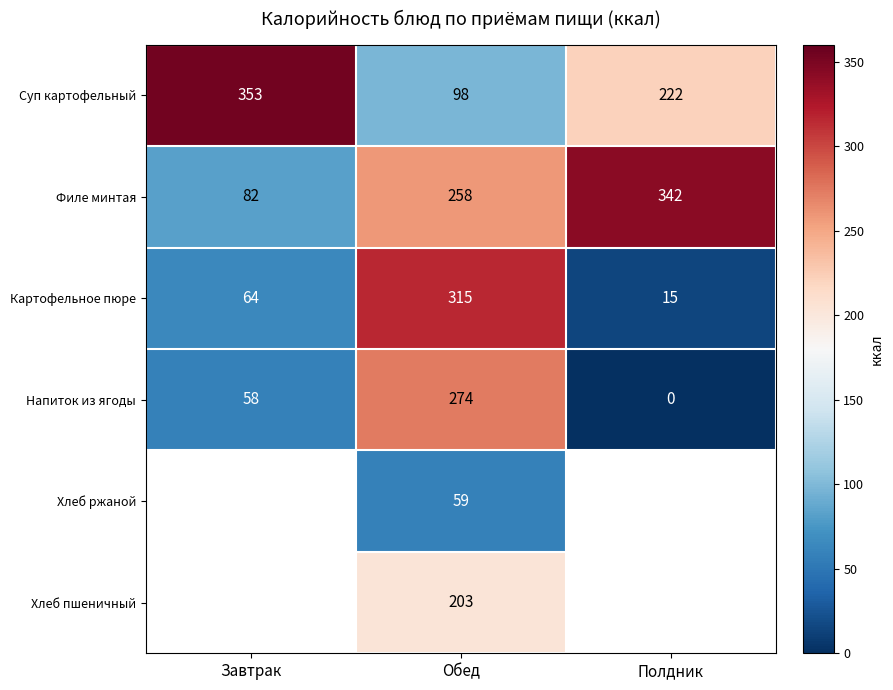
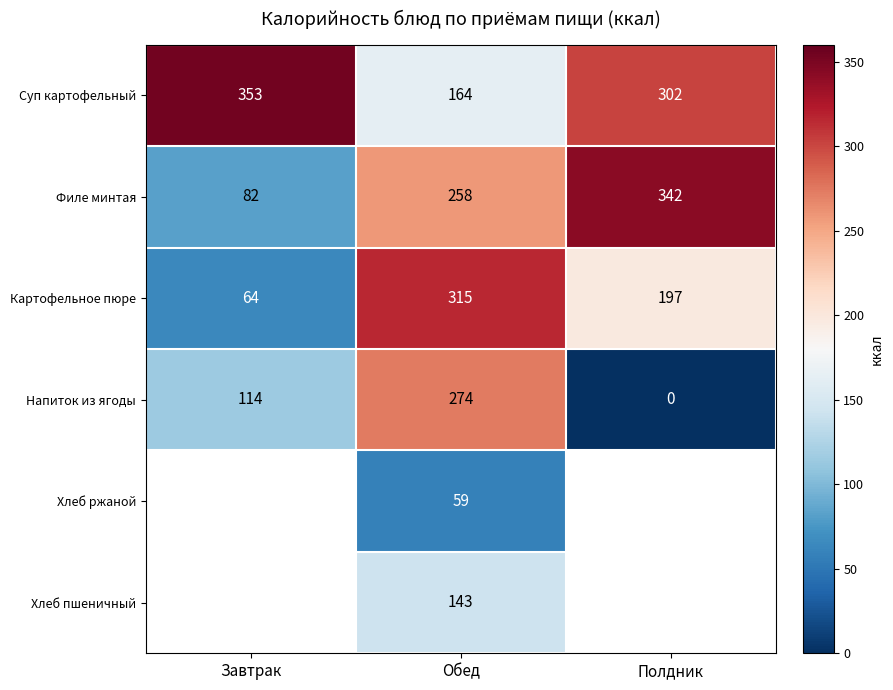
  {
    "Суп картофельный": {
      "Завтрак": 353,
-     "Обед": 98,
-     "Полдник": 222
+     "Обед": 164,
+     "Полдник": 302
    },
    "Филе минтая": {
      "Завтрак": 82,
      "Обед": 258,
      "Полдник": 342
    },
    "Картофельное пюре": {
      "Завтрак": 64,
      "Обед": 315,
-     "Полдник": 15
+     "Полдник": 197
    },
    "Напиток из ягоды": {
-     "Завтрак": 58,
+     "Завтрак": 114,
      "Обед": 274,
      "Полдник": 0
    },
    "Хлеб ржаной": {
      "Обед": 59
    },
    "Хлеб пшеничный": {
-     "Обед": 203
+     "Обед": 143
    }
  }
